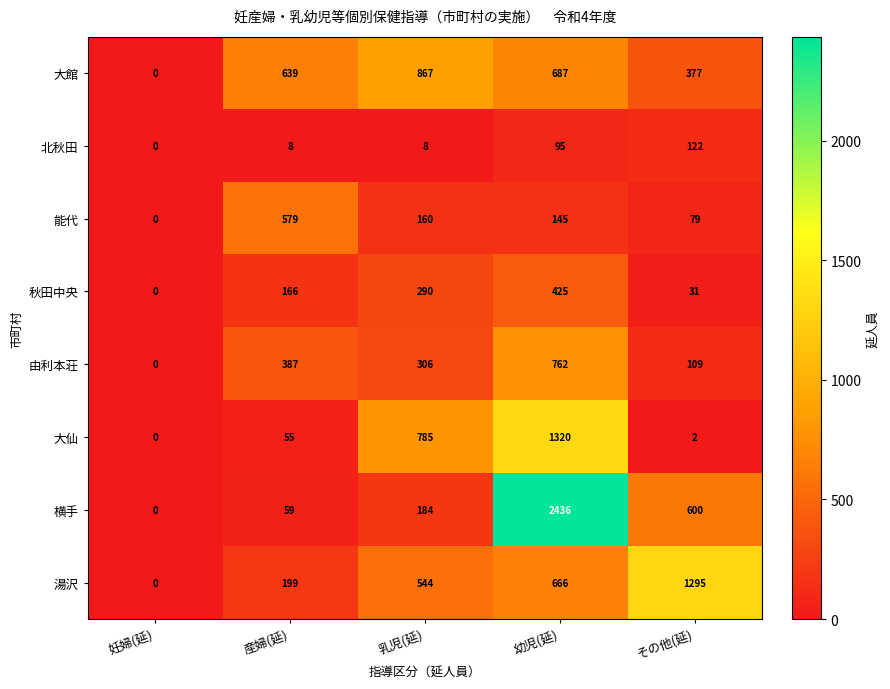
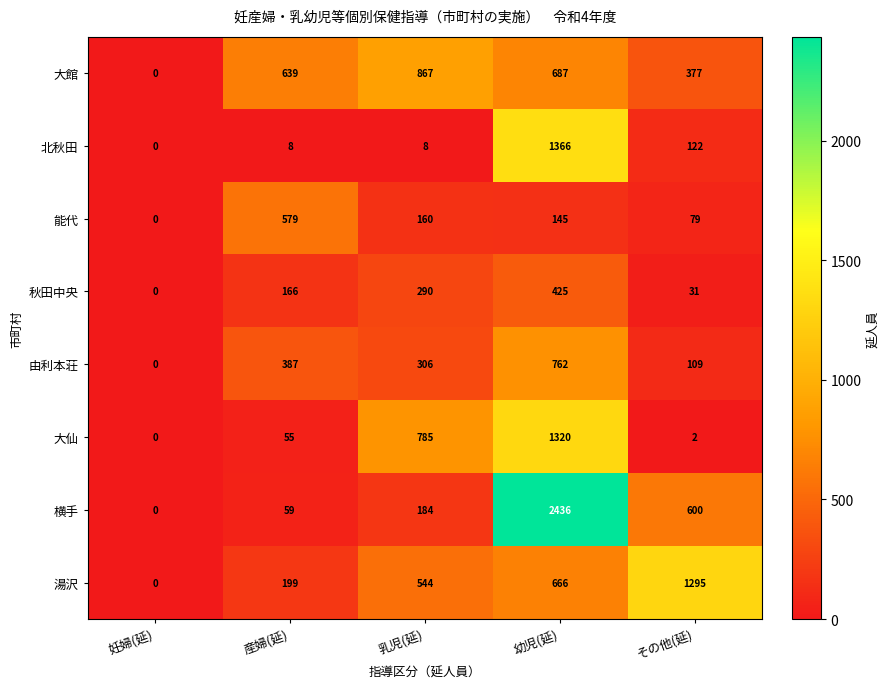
  {
    "大館": {
      "妊婦(延)": 0,
      "産婦(延)": 639,
      "乳児(延)": 867,
      "幼児(延)": 687,
      "その他(延)": 377
    },
    "北秋田": {
      "妊婦(延)": 0,
      "産婦(延)": 8,
      "乳児(延)": 8,
-     "幼児(延)": 95,
+     "幼児(延)": 1366,
      "その他(延)": 122
    },
    "能代": {
      "妊婦(延)": 0,
      "産婦(延)": 579,
      "乳児(延)": 160,
      "幼児(延)": 145,
      "その他(延)": 79
    },
    "秋田中央": {
      "妊婦(延)": 0,
      "産婦(延)": 166,
      "乳児(延)": 290,
      "幼児(延)": 425,
      "その他(延)": 31
    },
    "由利本荘": {
      "妊婦(延)": 0,
      "産婦(延)": 387,
      "乳児(延)": 306,
      "幼児(延)": 762,
      "その他(延)": 109
    },
    "大仙": {
      "妊婦(延)": 0,
      "産婦(延)": 55,
      "乳児(延)": 785,
      "幼児(延)": 1320,
      "その他(延)": 2
    },
    "横手": {
      "妊婦(延)": 0,
      "産婦(延)": 59,
      "乳児(延)": 184,
      "幼児(延)": 2436,
      "その他(延)": 600
    },
    "湯沢": {
      "妊婦(延)": 0,
      "産婦(延)": 199,
      "乳児(延)": 544,
      "幼児(延)": 666,
      "その他(延)": 1295
    }
  }
